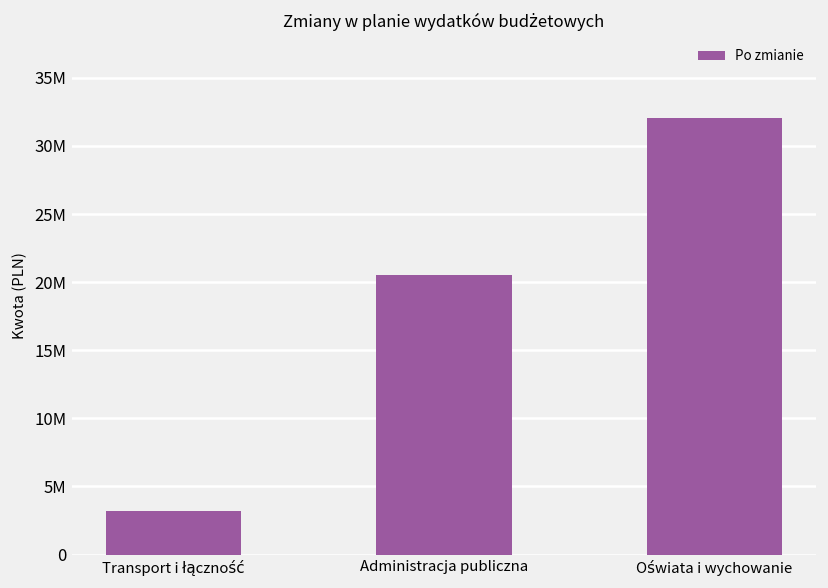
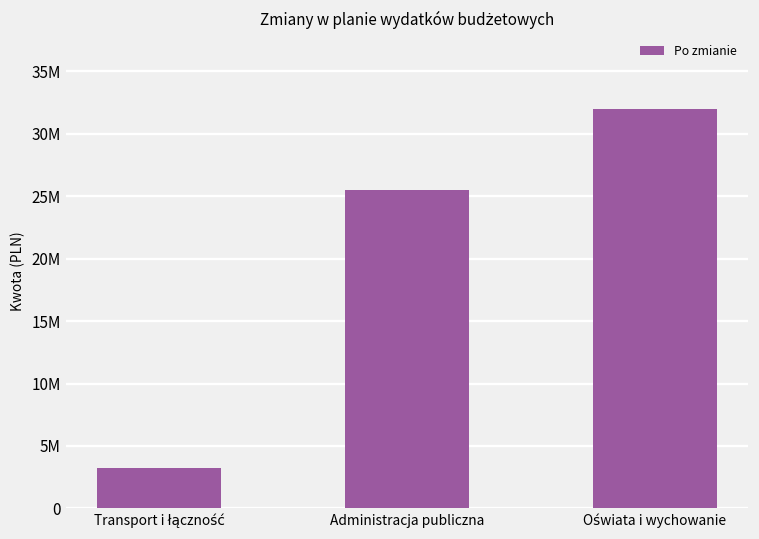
  {
    "Transport i łączność": 3200000,
-   "Administracja publiczna": 20500000,
+   "Administracja publiczna": 25500000,
    "Oświata i wychowanie": 32000000
  }
